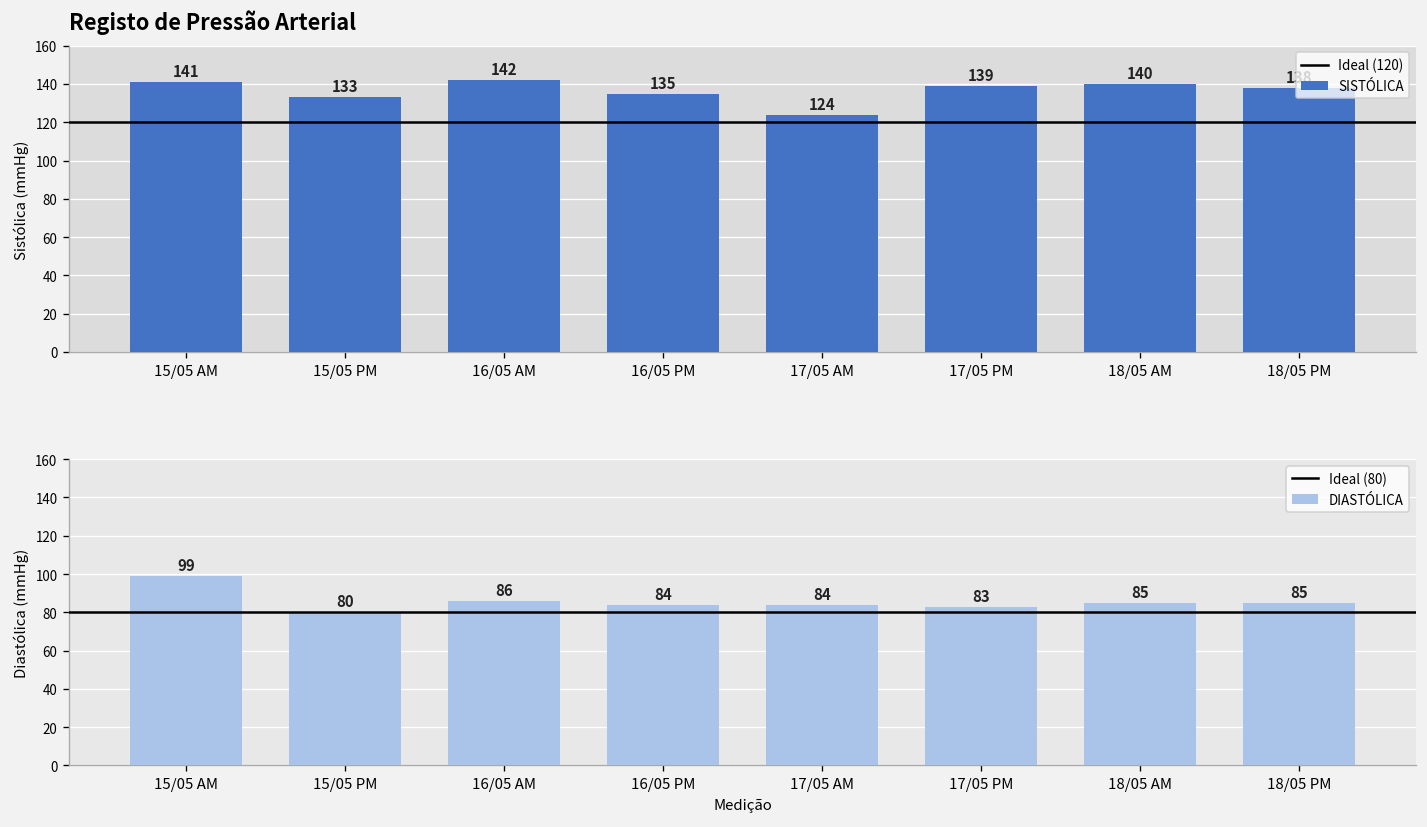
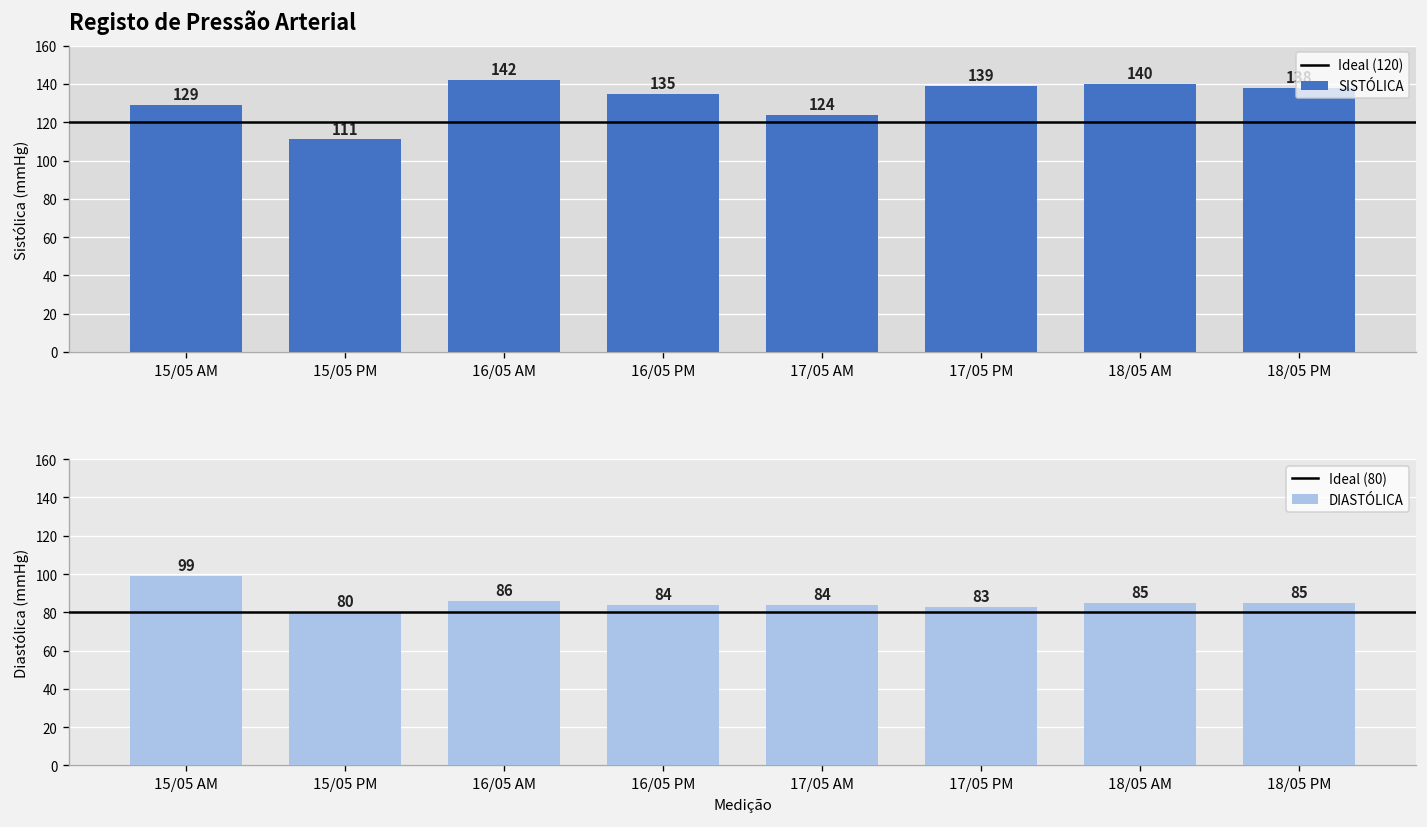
  {
    "Registo de Pressão Arterial": {
-     "15/05 AM": 141,
-     "15/05 PM": 133,
+     "15/05 AM": 129,
+     "15/05 PM": 111,
      "16/05 AM": 142,
      "16/05 PM": 135,
      "17/05 AM": 124,
      "17/05 PM": 139,
      "18/05 AM": 140
    }
  }
